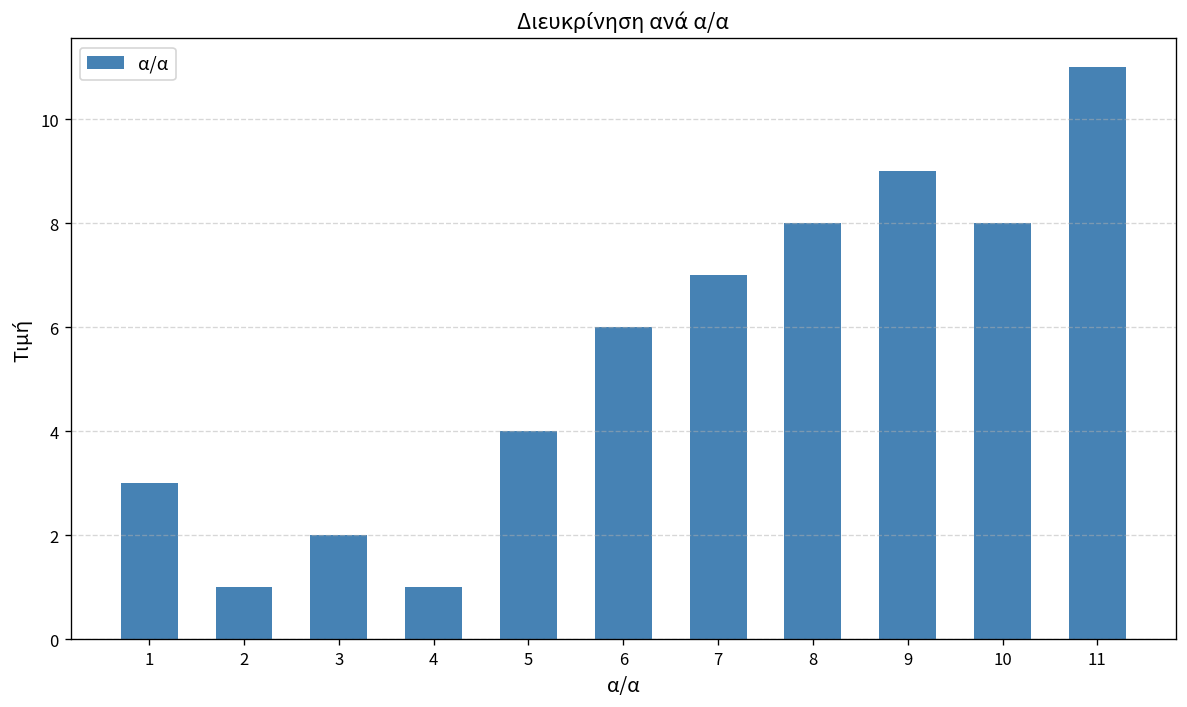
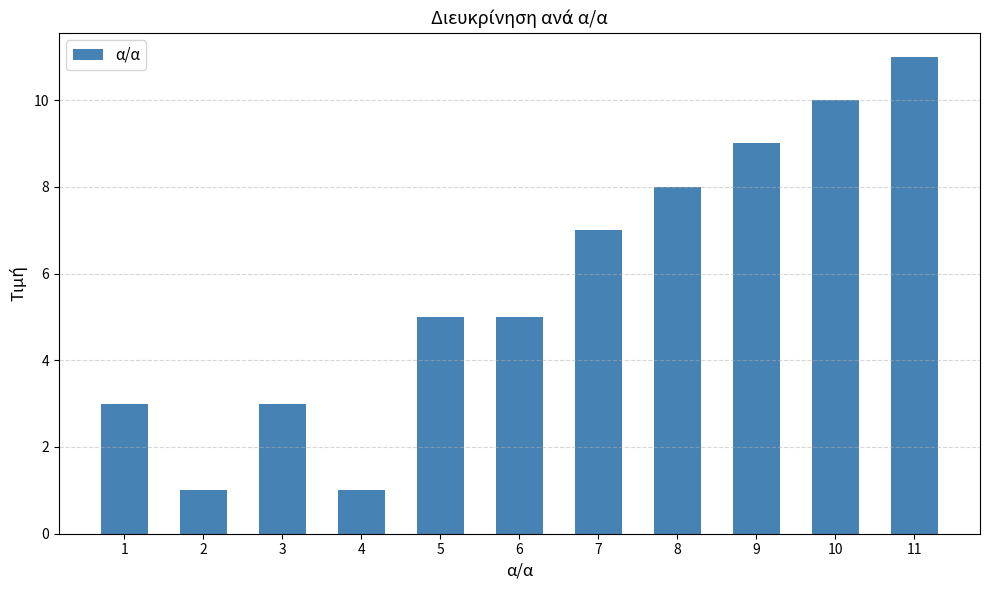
  {
    "1": 3,
    "2": 1,
-   "3": 2,
+   "3": 3,
    "4": 1,
-   "5": 4,
-   "6": 6,
+   "5": 5,
+   "6": 5,
    "7": 7,
    "8": 8,
    "9": 9,
-   "10": 8,
+   "10": 10,
    "11": 11
  }
